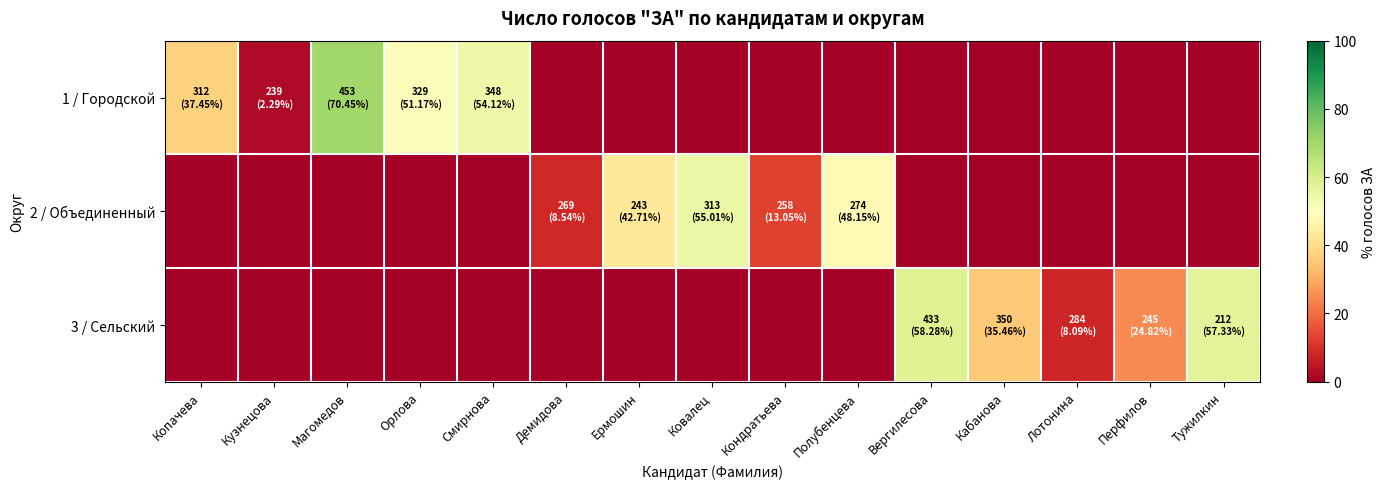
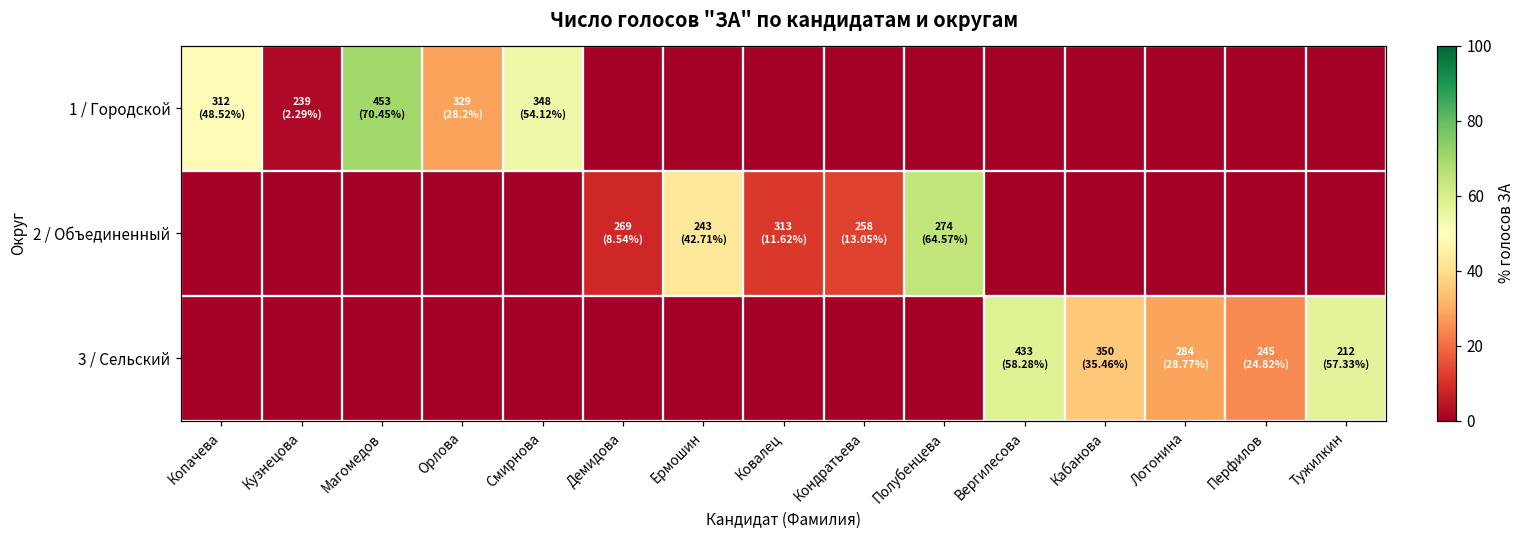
  {
    "1 / Городской": {
-     "Копачева": "(37.45%)",
-     "Орлова": "(51.17%)"
+     "Копачева": "(48.52%)",
+     "Орлова": "(28.2%)"
    },
    "2 / Объединенный": {
-     "Ковалец": "(55.01%)",
-     "Полубенцева": "(48.15%)"
+     "Ковалец": "(11.62%)",
+     "Полубенцева": "(64.57%)"
    },
    "3 / Сельский": {
-     "Лотонина": "(8.09%)"
+     "Лотонина": "(28.77%)"
    }
  }
